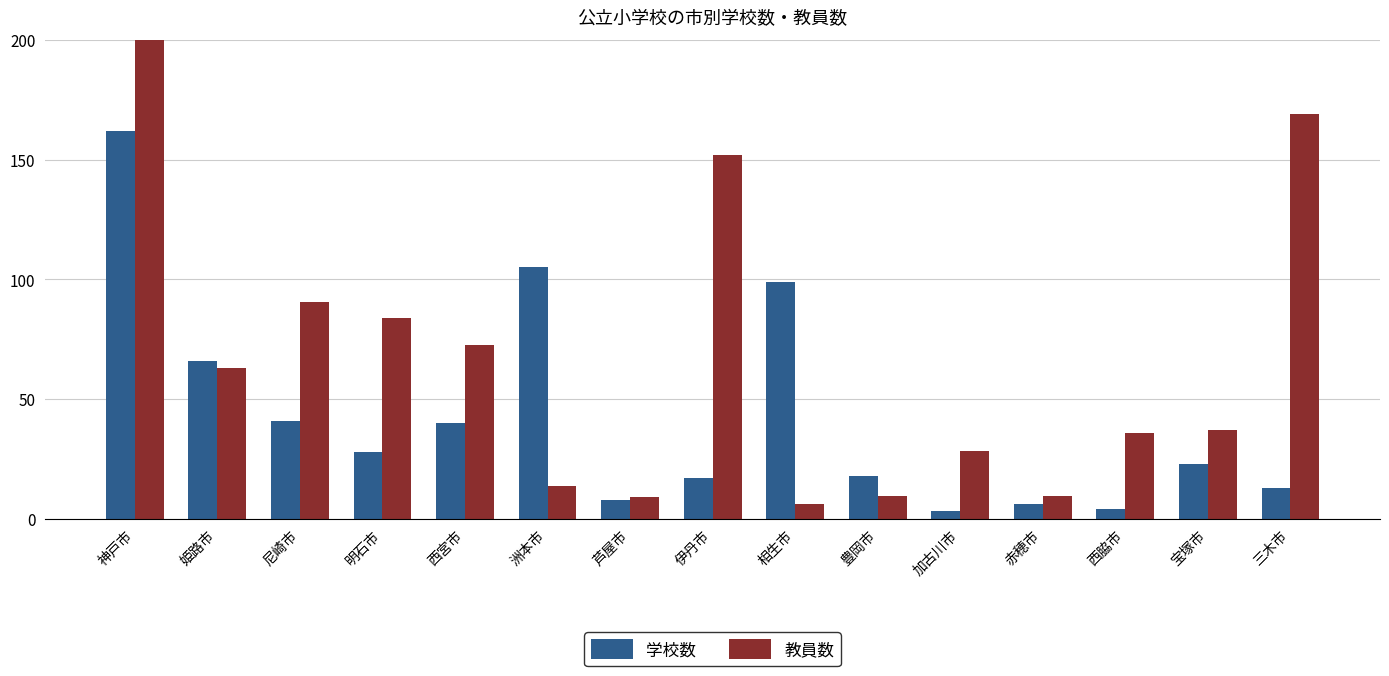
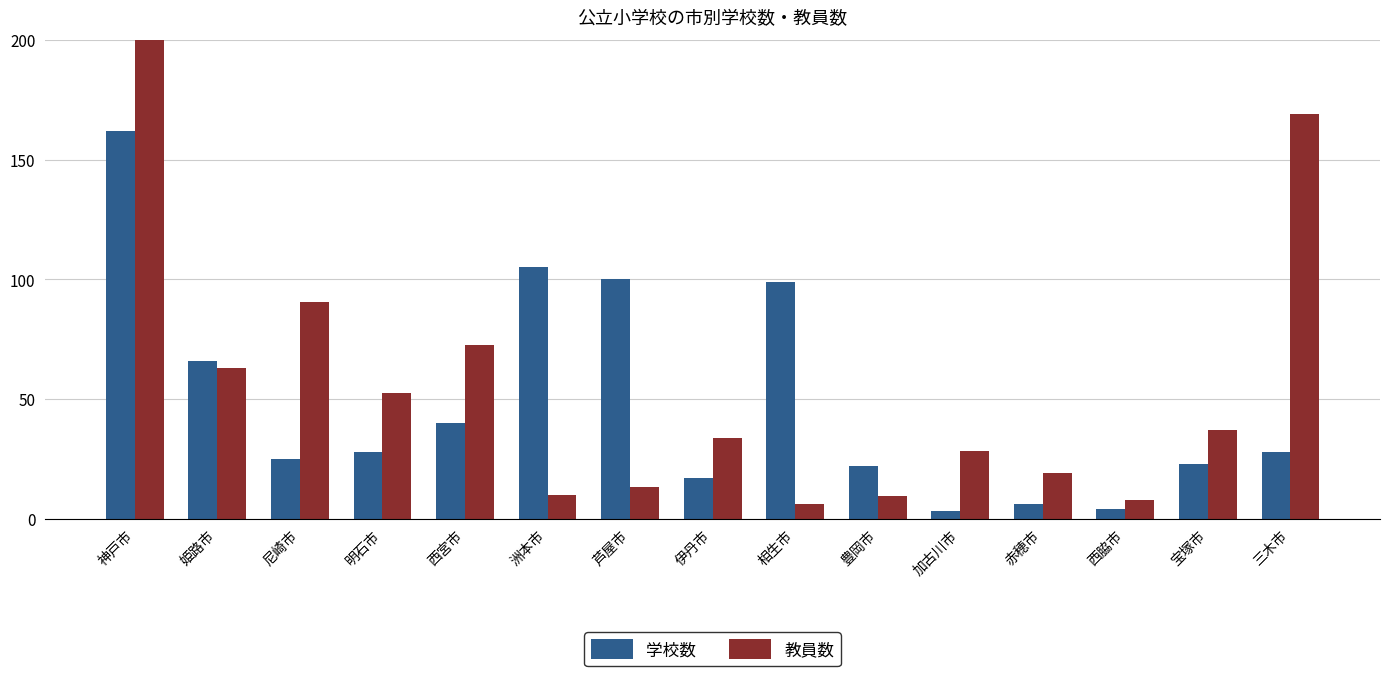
  {
    "学校数": {
      "神戸市": 162,
      "姫路市": 66,
-     "尼崎市": 41,
+     "尼崎市": 25,
      "明石市": 28,
      "西宮市": 40,
      "洲本市": 105,
-     "芦屋市": 8,
+     "芦屋市": 100,
      "伊丹市": 17,
      "相生市": 99,
-     "豊岡市": 18,
+     "豊岡市": 22,
      "加古川市": 3,
      "赤穂市": 6,
      "西脇市": 4,
      "宝塚市": 23,
-     "三木市": 13
+     "三木市": 28
    },
    "教員数": {
      "姫路市": 63,
      "尼崎市": 91,
-     "明石市": 84,
+     "明石市": 53,
      "西宮市": 73,
-     "洲本市": 14,
-     "芦屋市": 9,
-     "伊丹市": 152,
+     "洲本市": 10,
+     "芦屋市": 13,
+     "伊丹市": 34,
      "相生市": 6,
      "豊岡市": 10,
      "加古川市": 28,
-     "赤穂市": 9,
-     "西脇市": 36,
+     "赤穂市": 19,
+     "西脇市": 8,
      "宝塚市": 37,
      "三木市": 169
    }
  }
